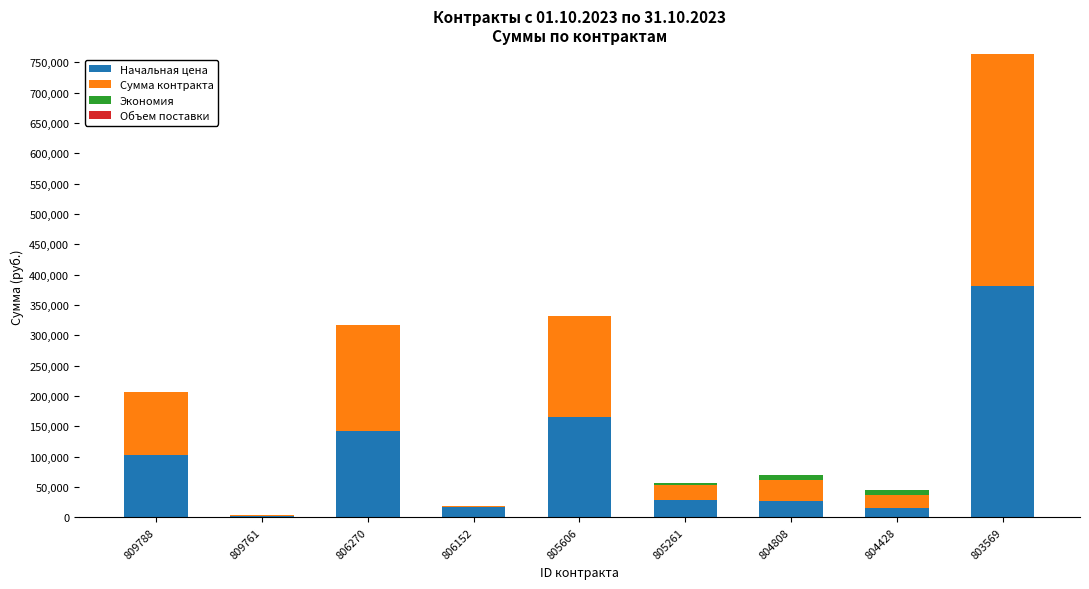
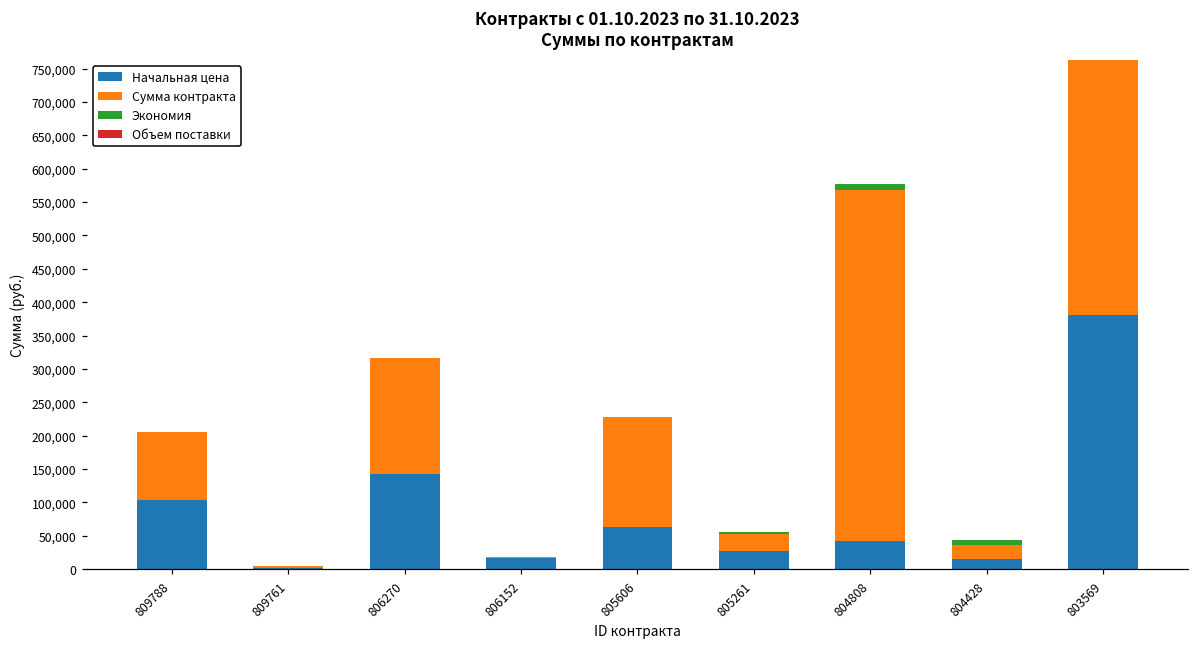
  {
    "Начальная цена": {
      "809788": "100,000",
      "806270": "140,000",
      "806152": "20,000",
-     "805606": "170,000",
+     "805606": "60,000",
      "805261": "30,000",
-     "804808": "30,000",
+     "804808": "40,000",
      "804428": "10,000",
      "803569": "380,000"
    },
    "Сумма контракта": {
      "809788": "100,000",
      "806270": "170,000",
      "805606": "170,000",
      "805261": "30,000",
-     "804808": "30,000",
+     "804808": "530,000",
      "804428": "20,000",
      "803569": "380,000"
    },
    "Объем поставки": {
      "809788": "0",
      "809761": "0",
      "806270": "0",
      "806152": "0",
      "805606": "0",
      "805261": "0",
      "803569": "0"
    }
  }
